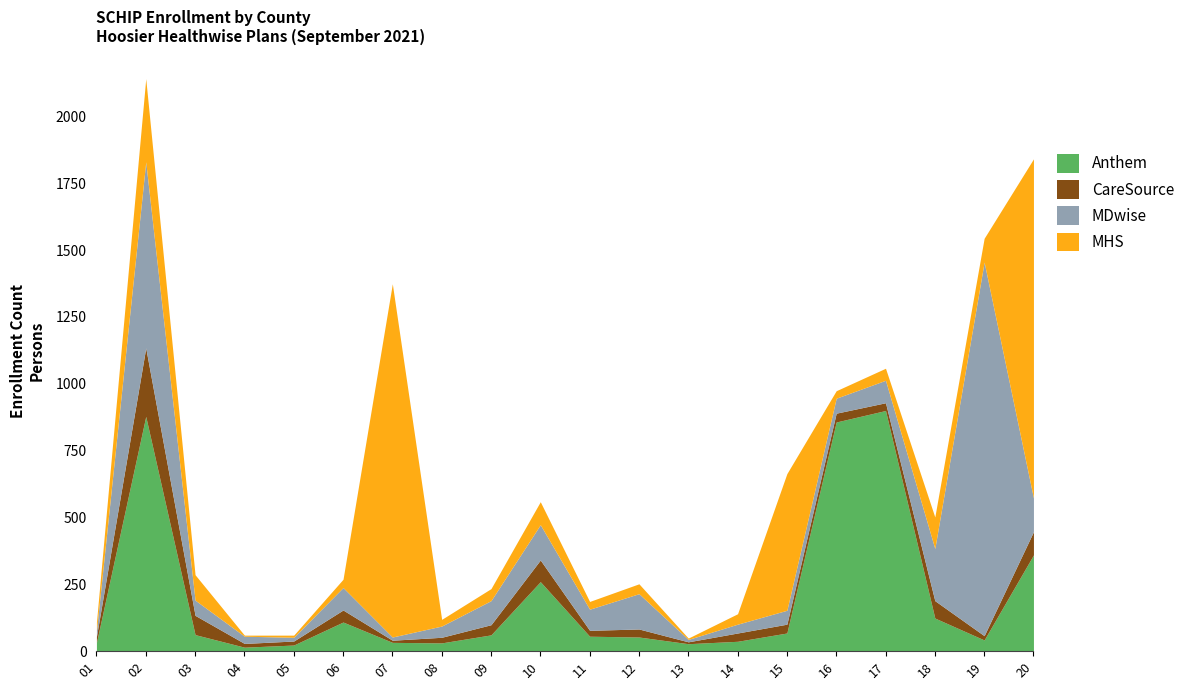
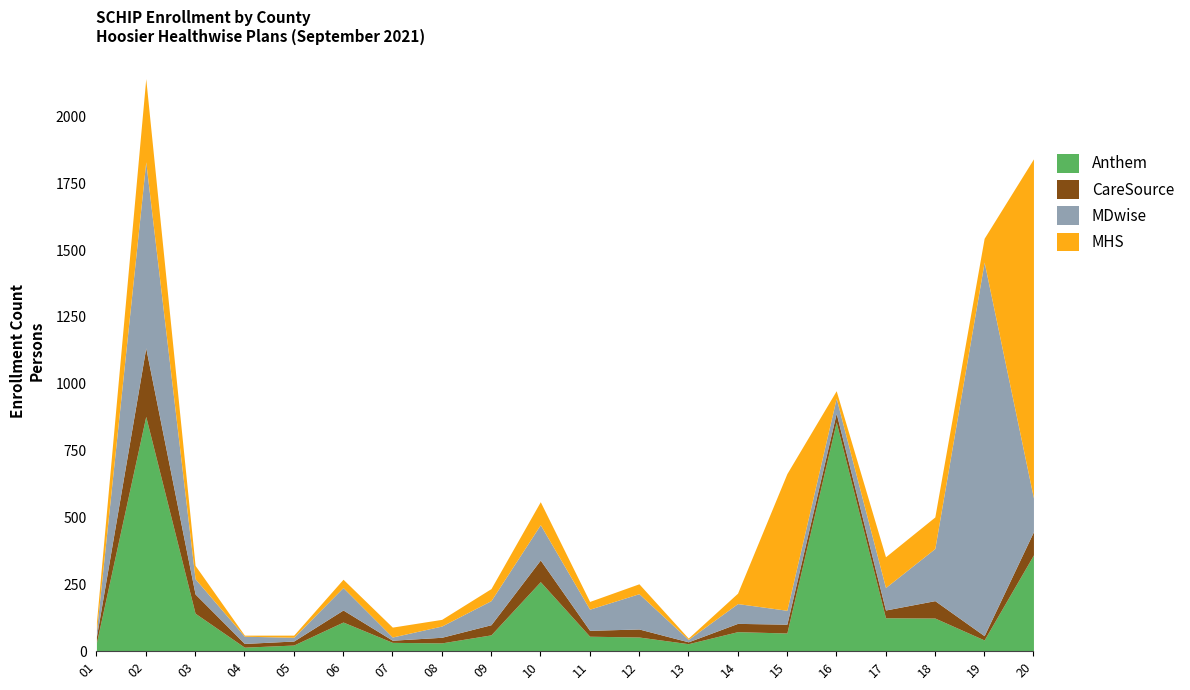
  {
    "Anthem": {
      "01": 30,
      "02": 880,
-     "03": 60,
+     "03": 140,
      "04": 20,
      "05": 20,
      "06": 110,
      "08": 30,
      "09": 60,
      "10": 260,
      "11": 60,
      "12": 50,
-     "14": 40,
+     "14": 70,
      "15": 70,
      "16": 860,
-     "17": 900,
+     "17": 130,
      "18": 120,
      "19": 40,
      "20": 360
    },
    "CareSource": {
      "01": 20,
      "02": 260,
      "03": 70,
      "04": 10,
      "05": 20,
      "06": 50,
      "08": 20,
      "09": 40,
      "10": 80,
      "11": 20,
      "12": 30,
      "14": 30,
      "15": 30,
      "16": 30,
      "17": 30,
      "18": 70,
      "19": 20,
      "20": 90
    },
    "MDwise": {
      "01": 20,
      "02": 700,
      "03": 60,
      "06": 80,
      "07": 10,
      "08": 40,
      "09": 90,
      "10": 130,
      "11": 80,
      "12": 130,
-     "14": 30,
+     "14": 70,
      "15": 50,
      "16": 60,
      "17": 80,
      "18": 200,
      "19": 1400,
      "20": 130
    },
    "MHS": {
      "01": 30,
      "02": 310,
-     "03": 100,
+     "03": 50,
      "06": 30,
-     "07": 1320,
+     "07": 40,
      "08": 30,
      "09": 50,
      "10": 90,
      "11": 30,
      "12": 40,
      "14": 40,
      "15": 510,
      "16": 30,
-     "17": 50,
+     "17": 120,
      "18": 120,
      "19": 90,
      "20": 1270
    }
  }
